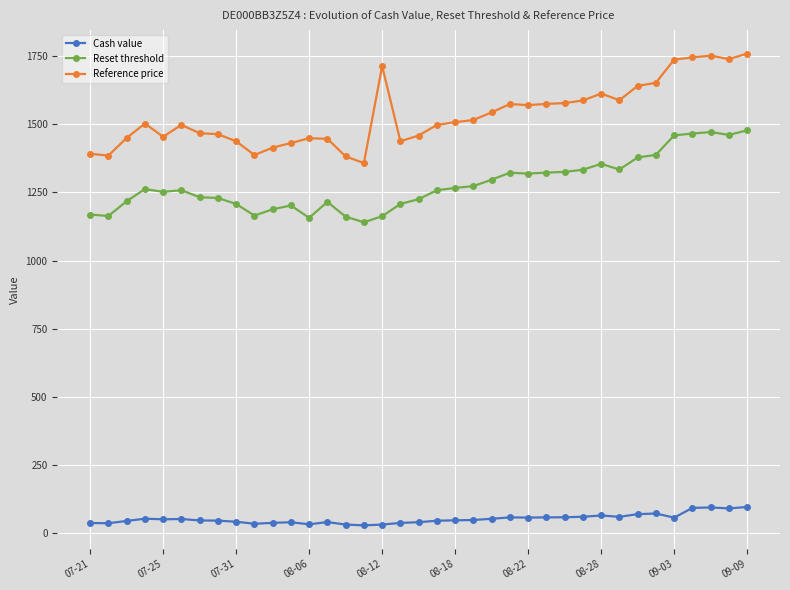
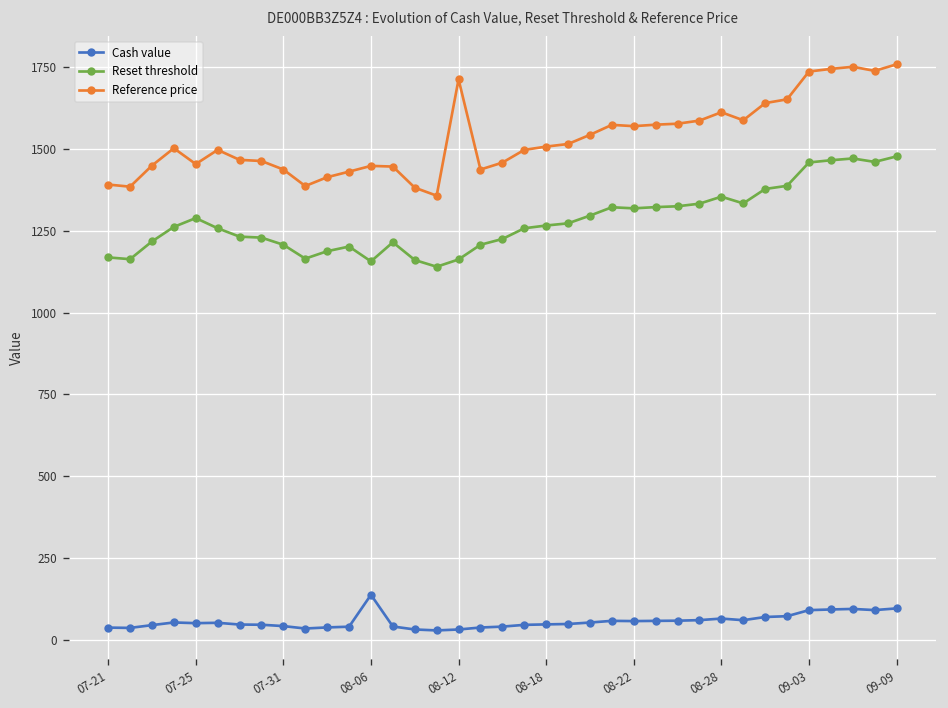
  {
    "Cash value": {
      "07-21": 40,
      "07-25": 50,
      "07-31": 40,
-     "08-06": 30,
+     "08-06": 140,
      "08-12": 30,
      "08-18": 50,
      "08-22": 60,
      "08-28": 60,
-     "09-03": 60,
+     "09-03": 90,
      "09-09": 100
    },
    "Reset threshold": {
      "07-21": 1170,
-     "07-25": 1250,
+     "07-25": 1290,
      "07-31": 1210,
      "08-06": 1160,
      "08-12": 1160,
      "08-18": 1270,
      "08-22": 1320,
      "08-28": 1350,
      "09-03": 1460,
      "09-09": 1480
    },
    "Reference price": {
      "07-21": 1390,
      "07-25": 1450,
      "07-31": 1440,
      "08-06": 1450,
      "08-12": 1710,
      "08-18": 1510,
      "08-22": 1570,
      "08-28": 1610,
      "09-03": 1740,
      "09-09": 1760
    }
  }
